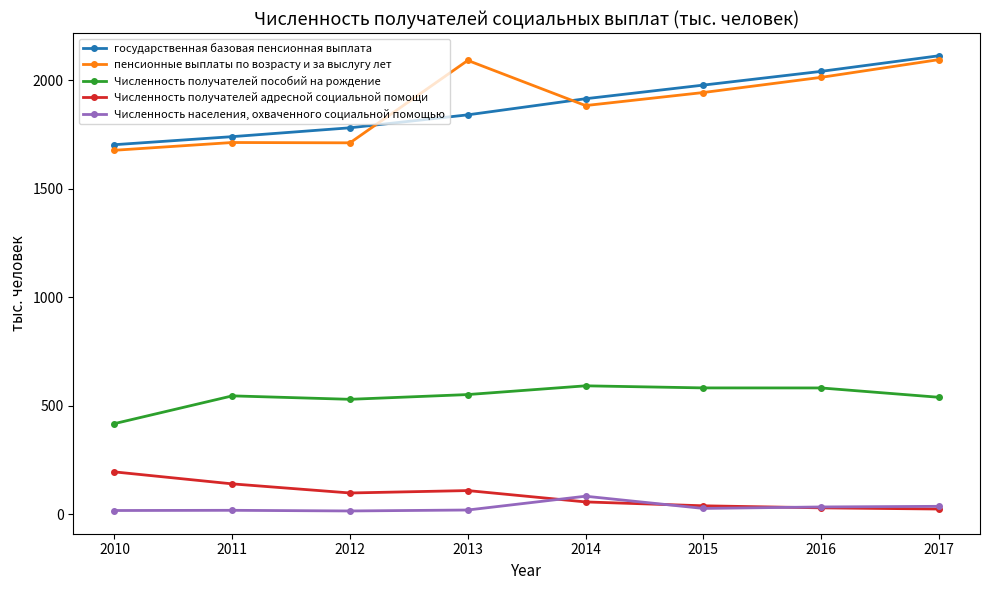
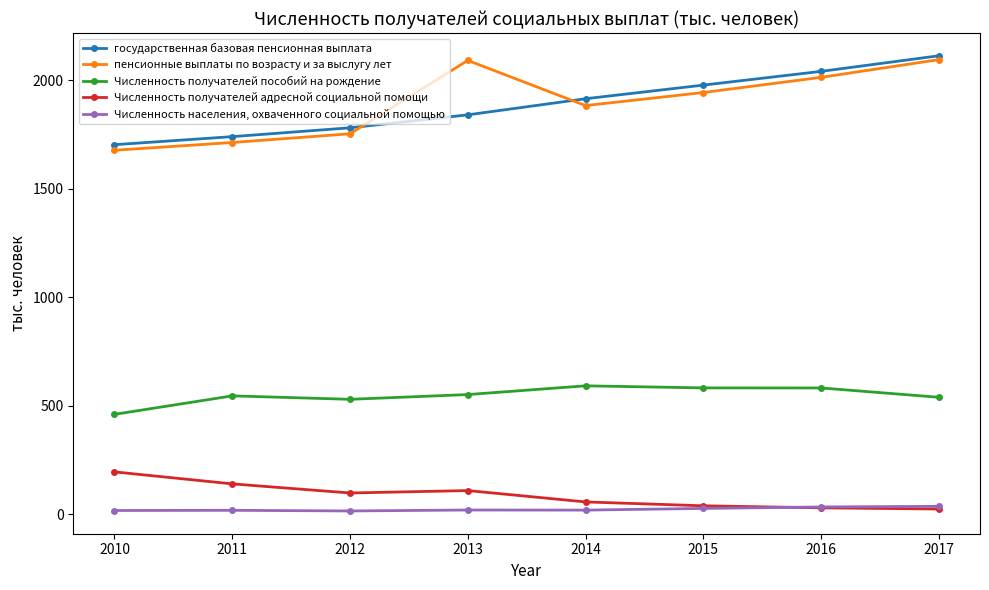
  {
    "государственная базовая пенсионная выплата": {
      "2010": 1700,
      "2011": 1740,
      "2012": 1780,
      "2013": 1840,
      "2014": 1910,
      "2015": 1980,
      "2016": 2040,
      "2017": 2110
    },
    "пенсионные выплаты по возрасту и за выслугу лет": {
      "2010": 1680,
      "2011": 1710,
-     "2012": 1710,
+     "2012": 1750,
      "2013": 2090,
      "2014": 1880,
      "2015": 1940,
      "2016": 2010,
      "2017": 2100
    },
    "Численность получателей пособий на рождение": {
-     "2010": 420,
+     "2010": 460,
      "2011": 550,
      "2012": 530,
      "2013": 550,
      "2014": 590,
      "2015": 580,
      "2016": 580,
      "2017": 540
    },
    "Численность получателей адресной социальной помощи": {
      "2010": 190,
      "2011": 140,
      "2012": 100,
      "2013": 110,
      "2014": 60,
      "2015": 40,
      "2017": 20
    },
    "Численность населения, охваченного социальной помощью": {
      "2010": 20,
      "2011": 20,
      "2012": 10,
      "2013": 20,
-     "2014": 80,
+     "2014": 20,
      "2015": 30,
      "2017": 40
    }
  }
